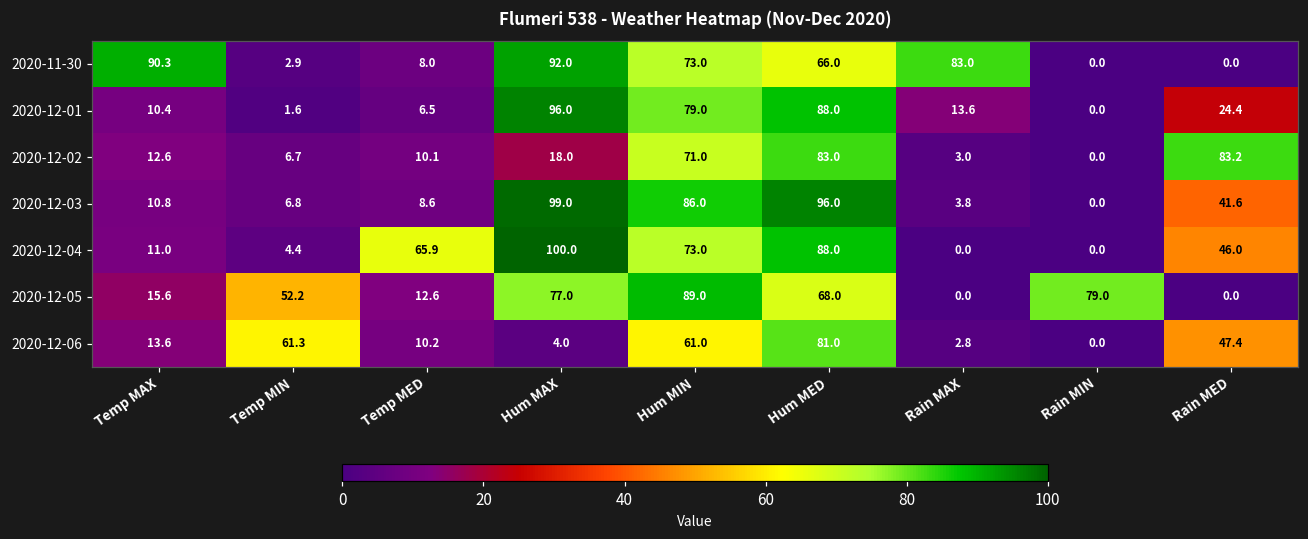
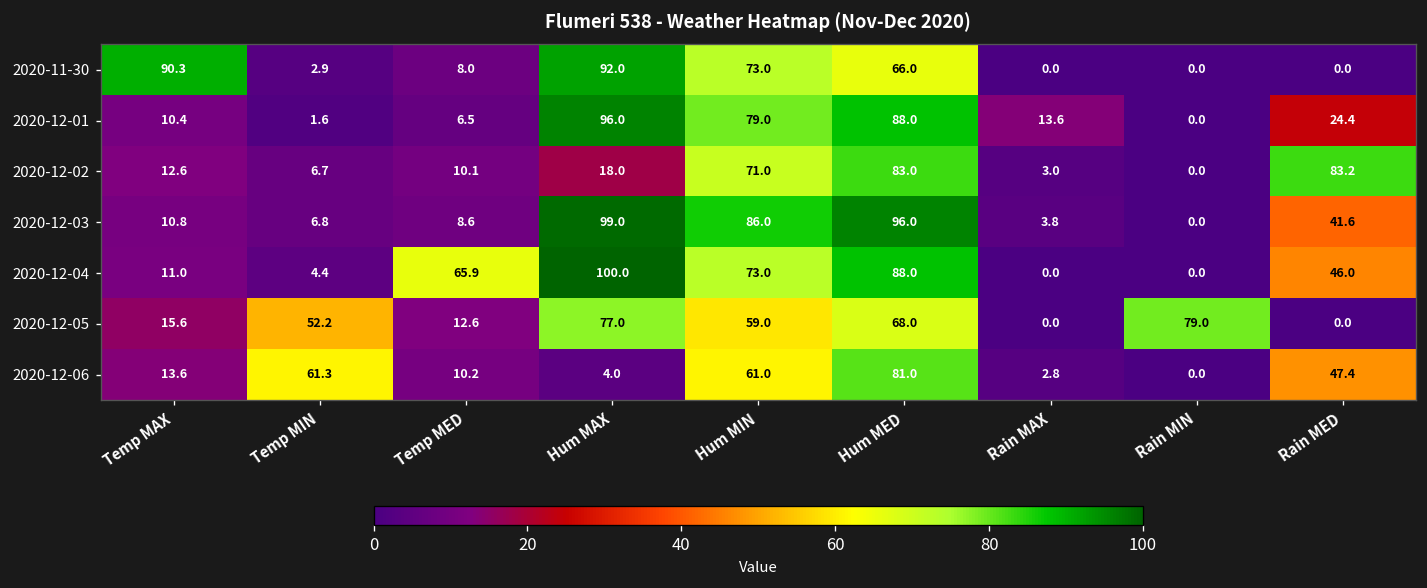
  {
    "2020-11-30": {
      "Temp MAX": 90.3,
      "Temp MIN": 2.9,
      "Temp MED": 8.0,
      "Hum MAX": 92.0,
      "Hum MIN": 73.0,
      "Hum MED": 66.0,
-     "Rain MAX": 83.0,
+     "Rain MAX": 0.0,
      "Rain MIN": 0.0,
      "Rain MED": 0.0
    },
    "2020-12-01": {
      "Temp MAX": 10.4,
      "Temp MIN": 1.6,
      "Temp MED": 6.5,
      "Hum MAX": 96.0,
      "Hum MIN": 79.0,
      "Hum MED": 88.0,
      "Rain MAX": 13.6,
      "Rain MIN": 0.0,
      "Rain MED": 24.4
    },
    "2020-12-02": {
      "Temp MAX": 12.6,
      "Temp MIN": 6.7,
      "Temp MED": 10.1,
      "Hum MAX": 18.0,
      "Hum MIN": 71.0,
      "Hum MED": 83.0,
      "Rain MAX": 3.0,
      "Rain MIN": 0.0,
      "Rain MED": 83.2
    },
    "2020-12-03": {
      "Temp MAX": 10.8,
      "Temp MIN": 6.8,
      "Temp MED": 8.6,
      "Hum MAX": 99.0,
      "Hum MIN": 86.0,
      "Hum MED": 96.0,
      "Rain MAX": 3.8,
      "Rain MIN": 0.0,
      "Rain MED": 41.6
    },
    "2020-12-04": {
      "Temp MAX": 11.0,
      "Temp MIN": 4.4,
      "Temp MED": 65.9,
      "Hum MAX": 100.0,
      "Hum MIN": 73.0,
      "Hum MED": 88.0,
      "Rain MAX": 0.0,
      "Rain MIN": 0.0,
      "Rain MED": 46.0
    },
    "2020-12-05": {
      "Temp MAX": 15.6,
      "Temp MIN": 52.2,
      "Temp MED": 12.6,
      "Hum MAX": 77.0,
-     "Hum MIN": 89.0,
+     "Hum MIN": 59.0,
      "Hum MED": 68.0,
      "Rain MAX": 0.0,
      "Rain MIN": 79.0,
      "Rain MED": 0.0
    },
    "2020-12-06": {
      "Temp MAX": 13.6,
      "Temp MIN": 61.3,
      "Temp MED": 10.2,
      "Hum MAX": 4.0,
      "Hum MIN": 61.0,
      "Hum MED": 81.0,
      "Rain MAX": 2.8,
      "Rain MIN": 0.0,
      "Rain MED": 47.4
    }
  }
